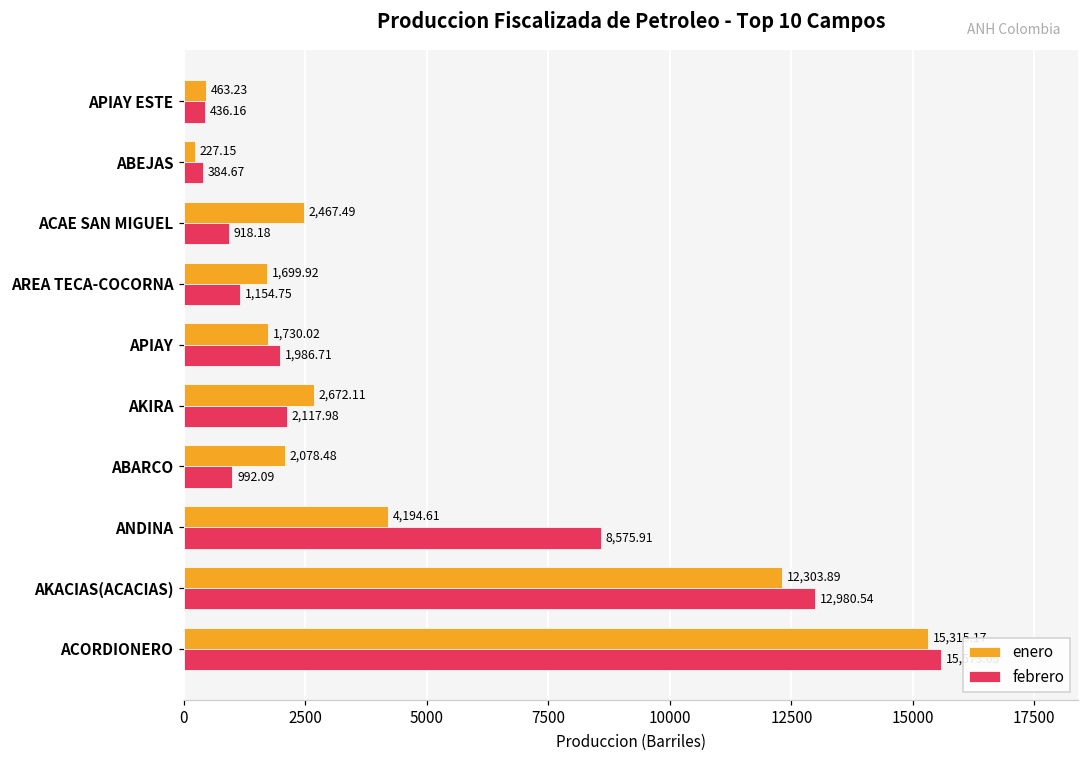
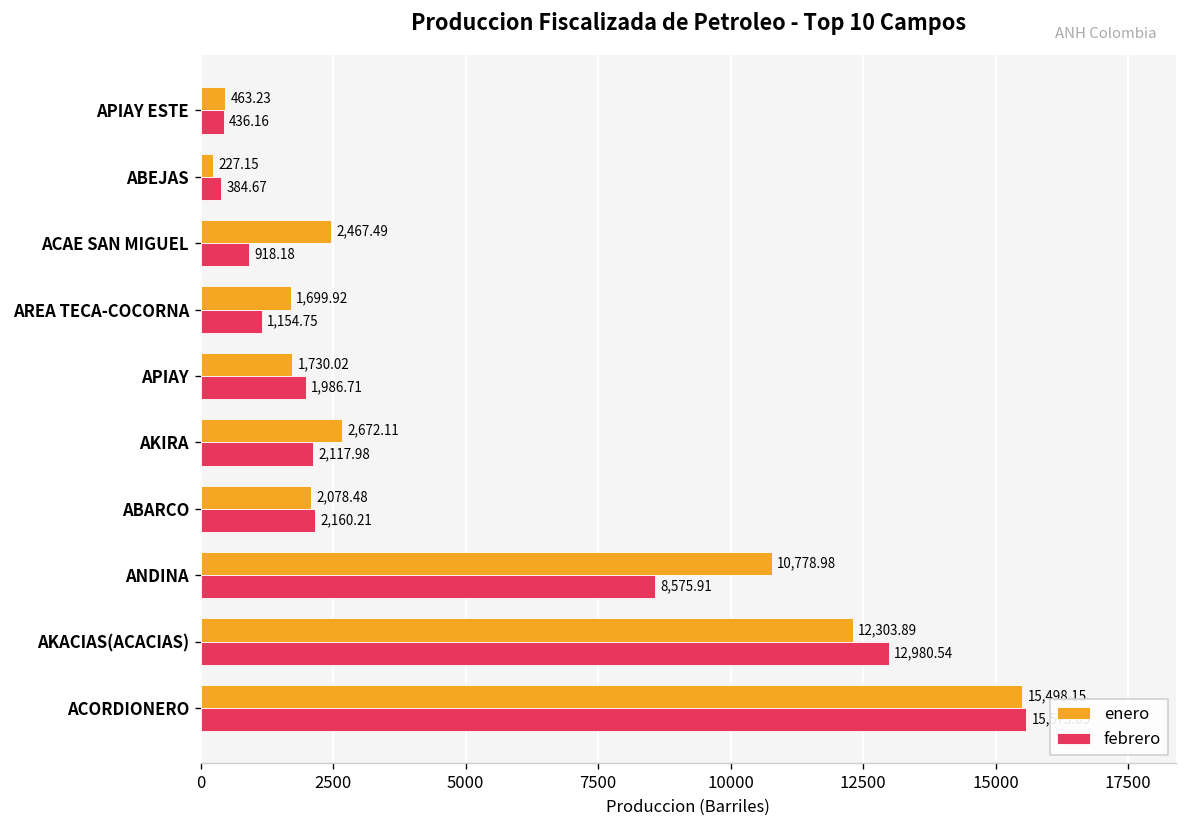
  {
    "enero": {
      "APIAY ESTE": "463.23",
      "ABEJAS": "227.15",
      "ACAE SAN MIGUEL": "2,467.49",
      "AREA TECA-COCORNA": "1,699.92",
      "APIAY": "1,730.02",
      "AKIRA": "2,672.11",
      "ABARCO": "2,078.48",
-     "ANDINA": "4,194.61",
+     "ANDINA": "10,778.98",
      "AKACIAS(ACACIAS)": "12,303.89",
-     "ACORDIONERO": "15300"
+     "ACORDIONERO": "15500"
    },
    "febrero": {
      "APIAY ESTE": "436.16",
      "ABEJAS": "384.67",
      "ACAE SAN MIGUEL": "918.18",
      "AREA TECA-COCORNA": "1,154.75",
      "APIAY": "1,986.71",
      "AKIRA": "2,117.98",
-     "ABARCO": "992.09",
+     "ABARCO": "2,160.21",
      "ANDINA": "8,575.91",
      "AKACIAS(ACACIAS)": "12,980.54"
    }
  }
